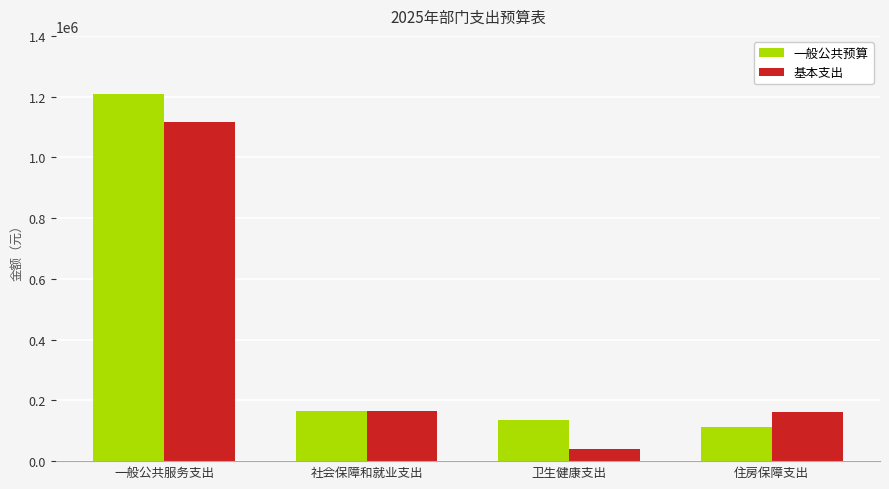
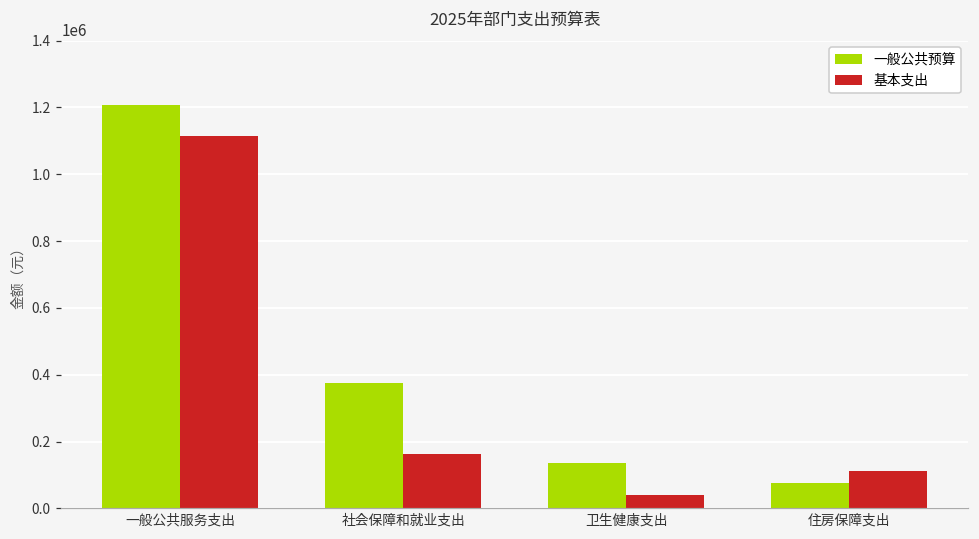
  {
    "一般公共预算": {
      "一般公共服务支出": 1210000,
-     "社会保障和就业支出": 160000,
+     "社会保障和就业支出": 380000,
      "卫生健康支出": 140000,
-     "住房保障支出": 110000
+     "住房保障支出": 80000
    },
    "基本支出": {
      "一般公共服务支出": 1120000,
      "社会保障和就业支出": 160000,
      "卫生健康支出": 40000,
-     "住房保障支出": 160000
+     "住房保障支出": 110000
    }
  }
